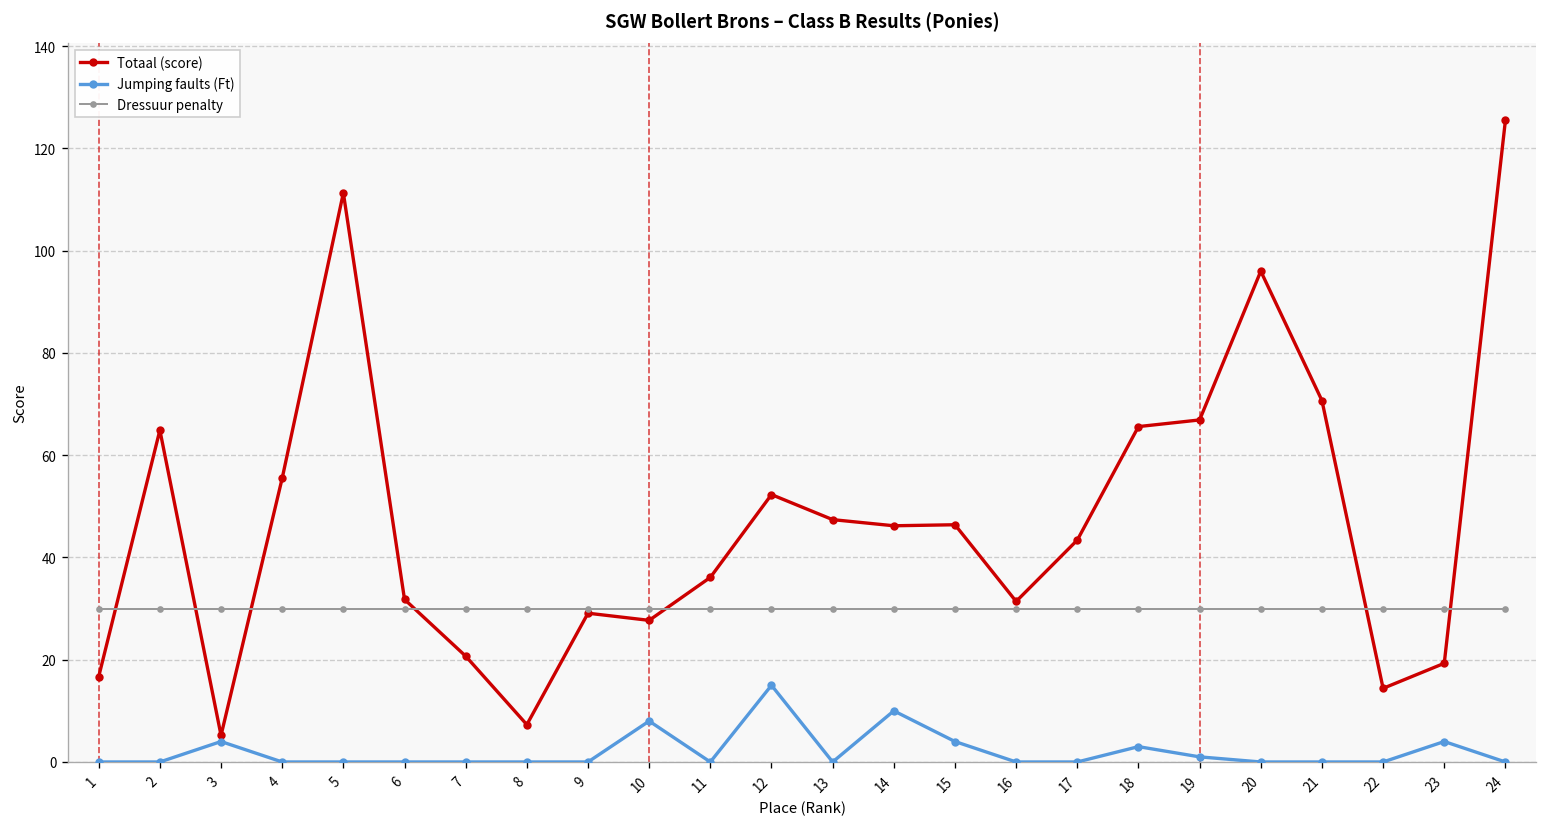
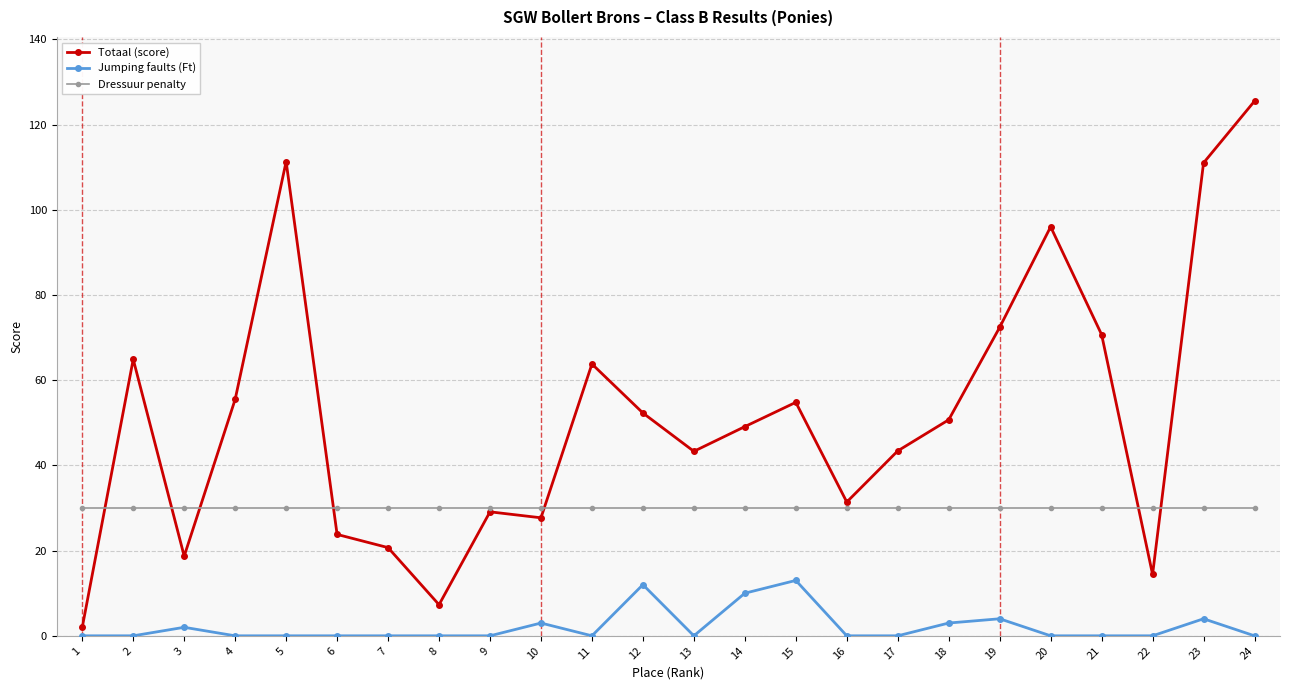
  {
    "Totaal (score)": {
-     "1": 17,
+     "1": 2,
      "2": 65,
-     "3": 5,
+     "3": 19,
      "4": 56,
      "5": 111,
-     "6": 32,
+     "6": 24,
      "7": 21,
      "8": 7,
      "9": 29,
      "10": 28,
-     "11": 36,
+     "11": 64,
      "12": 52,
-     "13": 47,
-     "14": 46,
-     "15": 46,
+     "13": 43,
+     "14": 49,
+     "15": 55,
      "16": 31,
      "17": 43,
-     "18": 66,
-     "19": 67,
+     "18": 51,
+     "19": 72,
      "20": 96,
      "21": 71,
      "22": 14,
-     "23": 19,
+     "23": 111,
      "24": 126
    },
    "Jumping faults (Ft)": {
      "1": 0,
      "2": 0,
-     "3": 4,
+     "3": 2,
      "4": 0,
      "5": 0,
      "6": 0,
      "7": 0,
      "8": 0,
      "9": 0,
-     "10": 8,
+     "10": 3,
      "11": 0,
-     "12": 15,
+     "12": 12,
      "13": 0,
      "14": 10,
-     "15": 4,
+     "15": 13,
      "16": 0,
      "17": 0,
      "18": 3,
-     "19": 1,
+     "19": 4,
      "20": 0,
      "21": 0,
      "22": 0,
      "23": 4,
      "24": 0
    },
    "Dressuur penalty": {
      "1": 30,
      "2": 30,
      "3": 30,
      "4": 30,
      "5": 30,
      "6": 30,
      "7": 30,
      "8": 30,
      "9": 30,
      "10": 30,
      "11": 30,
      "12": 30,
      "13": 30,
      "14": 30,
      "15": 30,
      "16": 30,
      "17": 30,
      "18": 30,
      "19": 30,
      "20": 30,
      "21": 30,
      "22": 30,
      "23": 30,
      "24": 30
    }
  }
